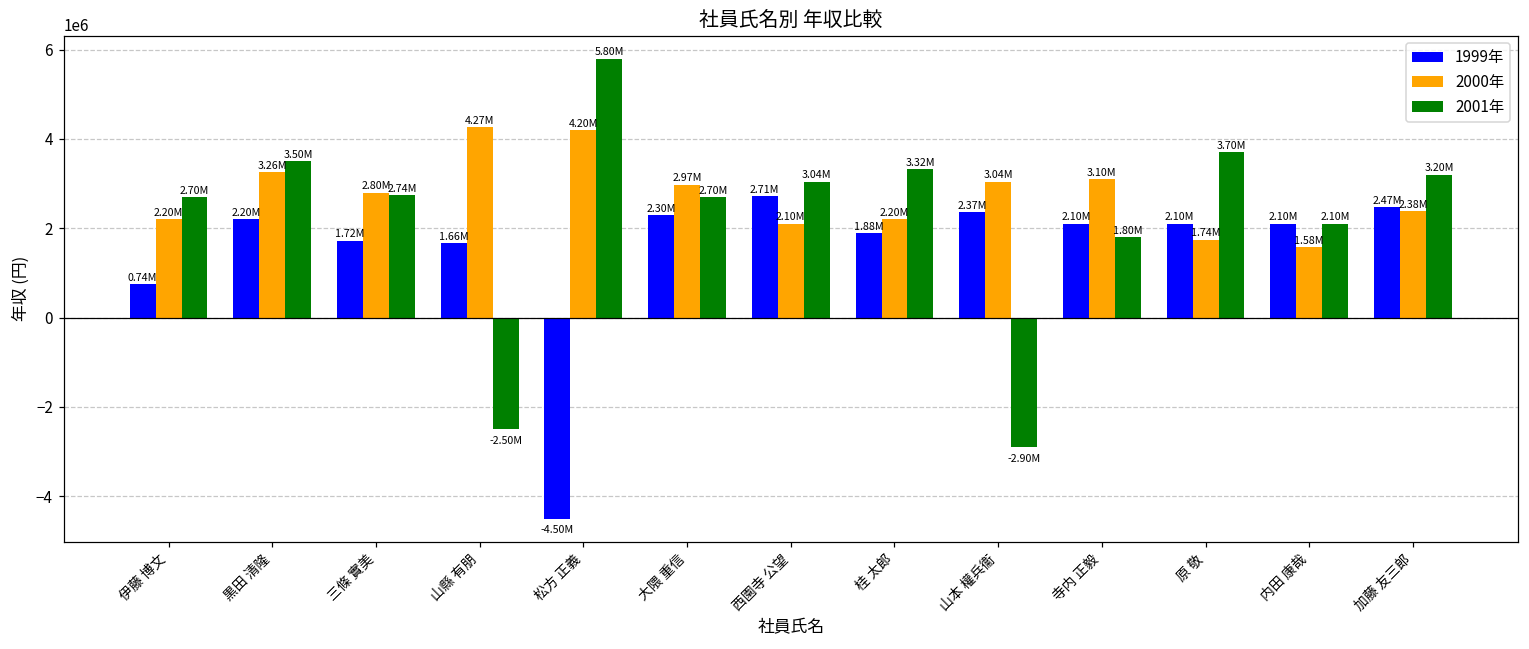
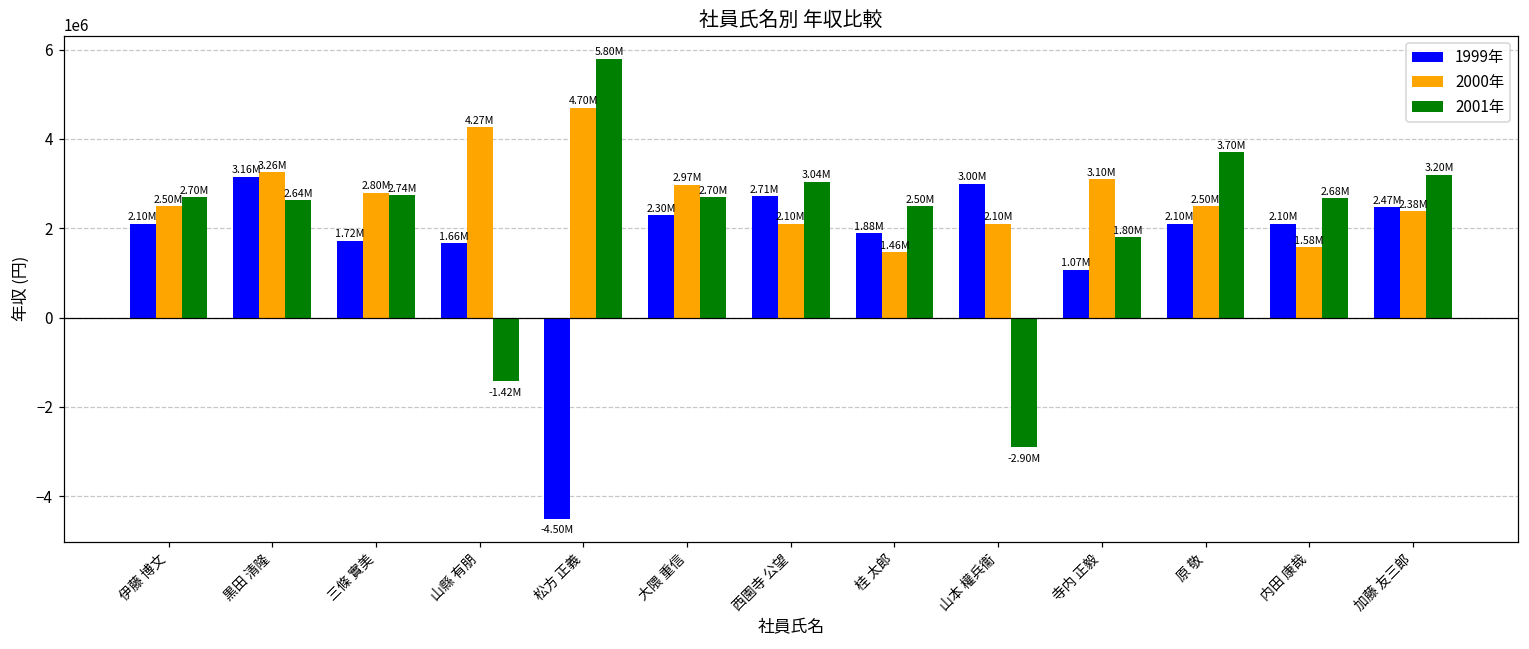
  {
    "1999年": {
-     "伊藤 博文": "0.74M",
-     "黒田 清隆": "2.20M",
+     "伊藤 博文": "2.10M",
+     "黒田 清隆": "3.16M",
      "三條 實美": "1.72M",
      "山縣 有朋": "1.66M",
      "松方 正義": "-4.50M",
      "大隈 重信": "2.30M",
      "西園寺 公望": "2.71M",
      "桂 太郎": "1.88M",
-     "山本 權兵衞": "2.37M",
-     "寺内 正毅": "2.10M",
+     "山本 權兵衞": "3.00M",
+     "寺内 正毅": "1.07M",
      "原 敬": "2.10M",
      "内田 康哉": "2.10M",
      "加藤 友三郎": "2.47M"
    },
    "2000年": {
-     "伊藤 博文": "2.20M",
+     "伊藤 博文": "2.50M",
      "黒田 清隆": "3.26M",
      "三條 實美": "2.80M",
      "山縣 有朋": "4.27M",
-     "松方 正義": "4.20M",
+     "松方 正義": "4.70M",
      "大隈 重信": "2.97M",
      "西園寺 公望": "2.10M",
-     "桂 太郎": "2.20M",
-     "山本 權兵衞": "3.04M",
+     "桂 太郎": "1.46M",
+     "山本 權兵衞": "2.10M",
      "寺内 正毅": "3.10M",
-     "原 敬": "1.74M",
+     "原 敬": "2.50M",
      "内田 康哉": "1.58M",
      "加藤 友三郎": "2.38M"
    },
    "2001年": {
      "伊藤 博文": "2.70M",
-     "黒田 清隆": "3.50M",
+     "黒田 清隆": "2.64M",
      "三條 實美": "2.74M",
-     "山縣 有朋": "-2.50M",
+     "山縣 有朋": "-1.42M",
      "松方 正義": "5.80M",
      "大隈 重信": "2.70M",
      "西園寺 公望": "3.04M",
-     "桂 太郎": "3.32M",
+     "桂 太郎": "2.50M",
      "山本 權兵衞": "-2.90M",
      "寺内 正毅": "1.80M",
      "原 敬": "3.70M",
-     "内田 康哉": "2.10M",
+     "内田 康哉": "2.68M",
      "加藤 友三郎": "3.20M"
    }
  }
